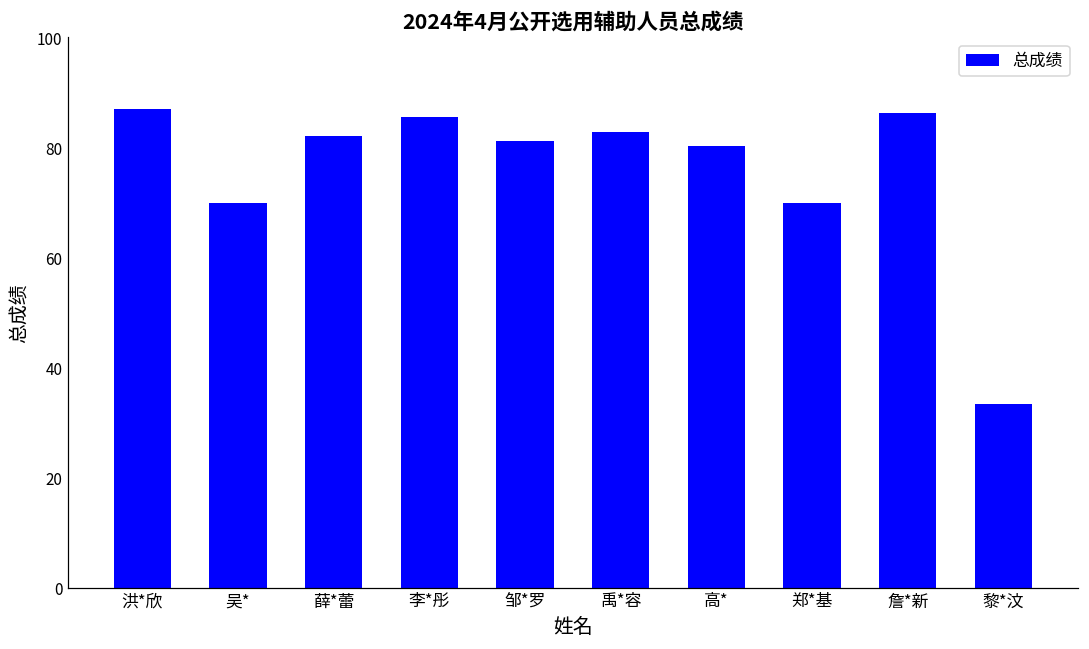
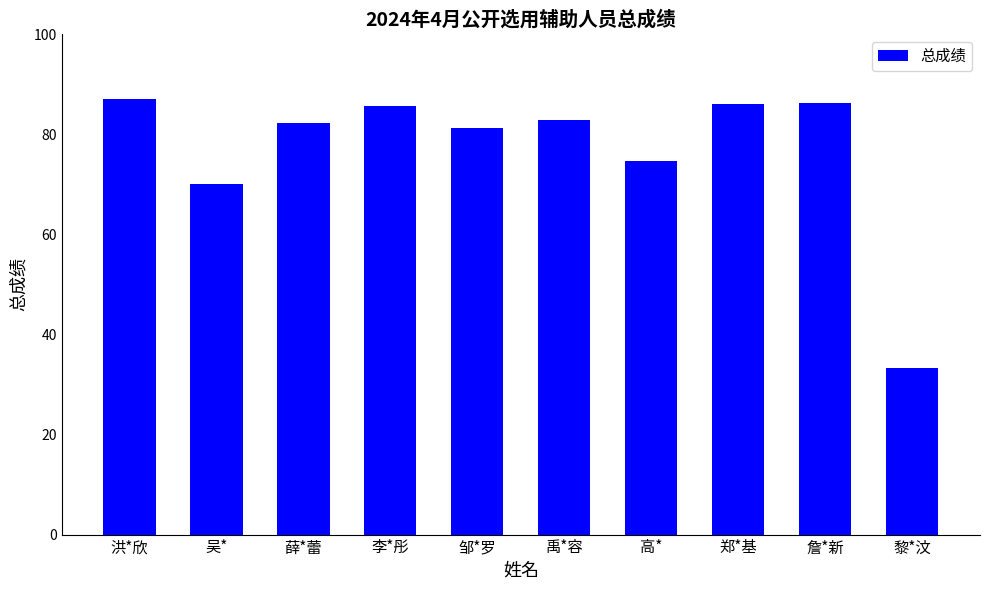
  {
    "洪*欣": 87,
    "吴*": 70,
    "薛*蕾": 82,
    "李*彤": 86,
    "邹*罗": 81,
    "禹*容": 83,
-   "高*": 80,
-   "郑*基": 70,
+   "高*": 75,
+   "郑*基": 86,
    "詹*新": 86,
    "黎*汶": 33
  }
